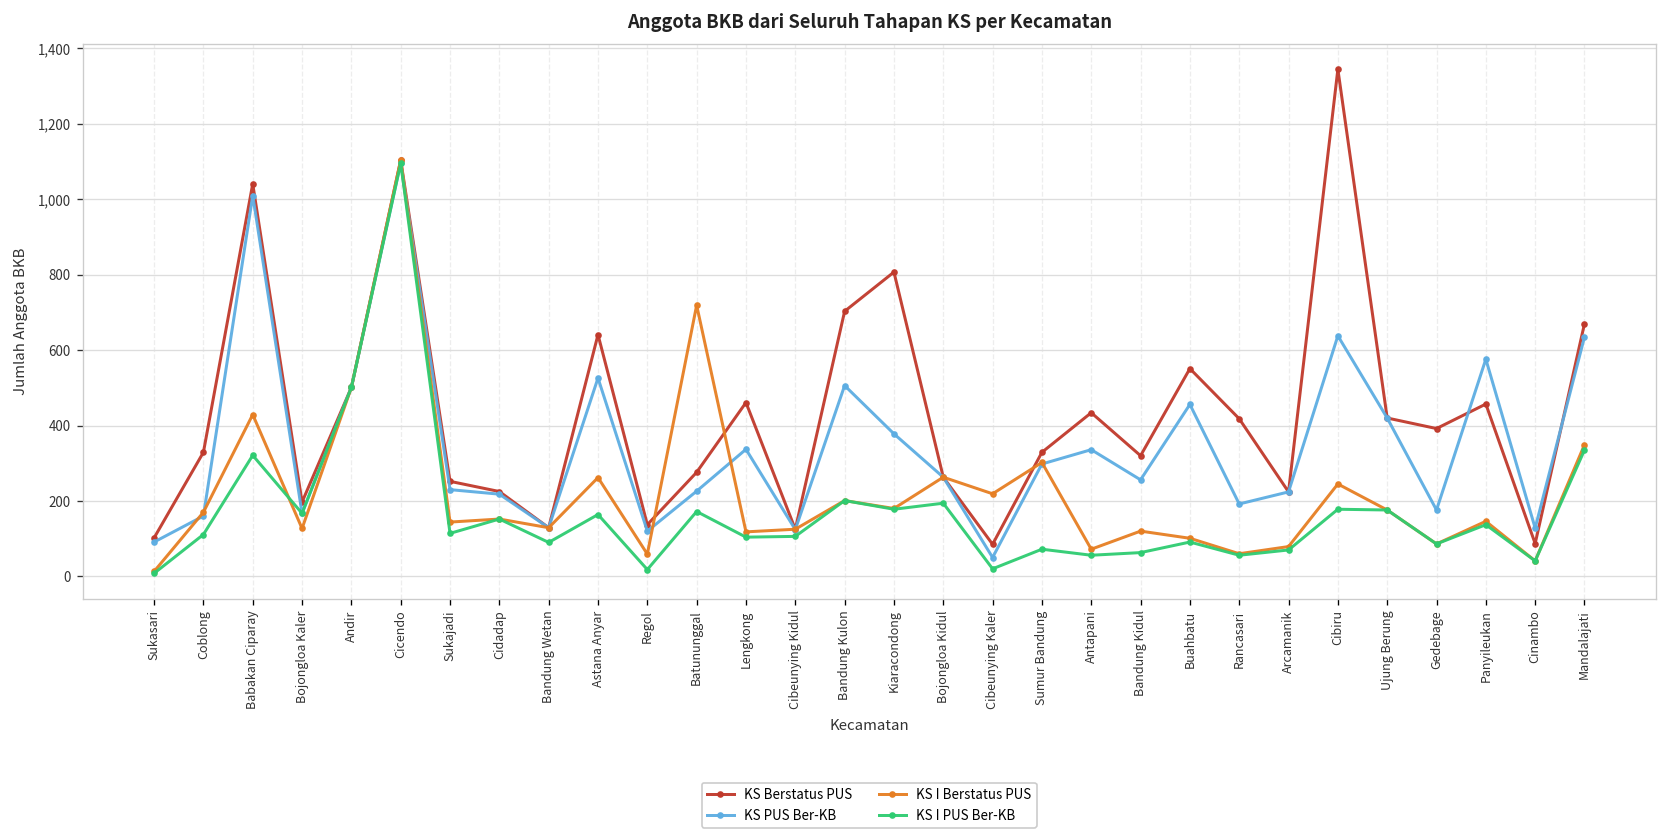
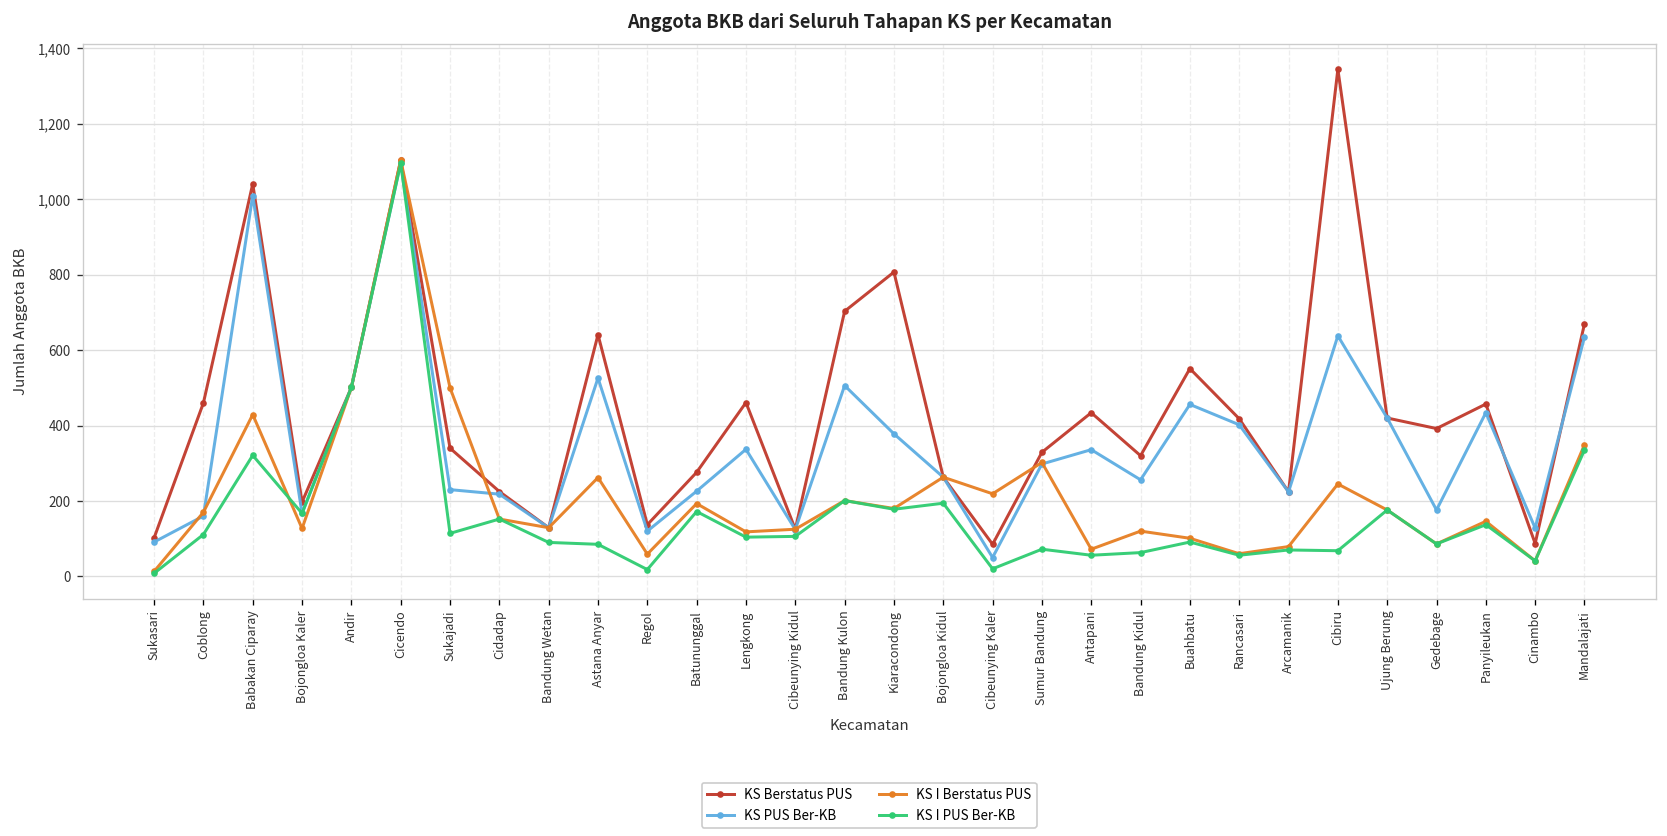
  {
    "KS Berstatus PUS": {
      "Sukasari": "100",
-     "Coblong": "330",
+     "Coblong": "460",
      "Babakan Ciparay": "1,040",
      "Bojongloa Kaler": "200",
-     "Sukajadi": "250",
+     "Sukajadi": "340",
      "Astana Anyar": "640",
      "Regol": "140",
      "Batununggal": "280",
      "Lengkong": "460",
      "Bandung Kulon": "700",
      "Kiaracondong": "810",
      "Cibeunying Kaler": "90",
      "Sumur Bandung": "330",
      "Antapani": "430",
      "Bandung Kidul": "320",
      "Buahbatu": "550",
      "Rancasari": "420",
      "Cibiru": "1,350",
      "Gedebage": "390",
      "Panyileukan": "460",
      "Cinambo": "90",
      "Mandalajati": "670"
    },
    "KS PUS Ber-KB": {
      "Sukasari": "90",
      "Coblong": "160",
      "Babakan Ciparay": "1,010",
      "Sukajadi": "230",
      "Astana Anyar": "530",
      "Regol": "120",
      "Batununggal": "230",
      "Lengkong": "340",
      "Bandung Kulon": "510",
      "Kiaracondong": "380",
      "Cibeunying Kaler": "50",
      "Antapani": "340",
      "Bandung Kidul": "260",
      "Buahbatu": "460",
-     "Rancasari": "190",
+     "Rancasari": "400",
      "Cibiru": "640",
      "Gedebage": "180",
-     "Panyileukan": "580",
+     "Panyileukan": "430",
      "Cinambo": "130",
      "Mandalajati": "640"
    },
    "KS I Berstatus PUS": {
      "Coblong": "170",
      "Babakan Ciparay": "430",
      "Bojongloa Kaler": "130",
-     "Sukajadi": "140",
+     "Sukajadi": "500",
      "Astana Anyar": "260",
      "Regol": "60",
-     "Batununggal": "720",
+     "Batununggal": "190",
      "Lengkong": "120",
      "Cibeunying Kaler": "220",
      "Antapani": "70",
      "Bandung Kidul": "120",
      "Buahbatu": "100",
      "Arcamanik": "80",
      "Cibiru": "250",
      "Panyileukan": "150",
      "Mandalajati": "350"
    },
    "KS I PUS Ber-KB": {
      "Coblong": "110",
      "Babakan Ciparay": "320",
      "Sukajadi": "110",
      "Bandung Wetan": "90",
-     "Astana Anyar": "160",
+     "Astana Anyar": "90",
      "Regol": "20",
      "Batununggal": "170",
      "Lengkong": "100",
      "Cibeunying Kidul": "110",
      "Bojongloa Kidul": "190",
      "Cibeunying Kaler": "20",
      "Sumur Bandung": "70",
      "Antapani": "60",
      "Bandung Kidul": "60",
      "Buahbatu": "90",
      "Arcamanik": "70",
-     "Cibiru": "180",
+     "Cibiru": "70",
      "Panyileukan": "140",
      "Mandalajati": "340"
    }
  }
